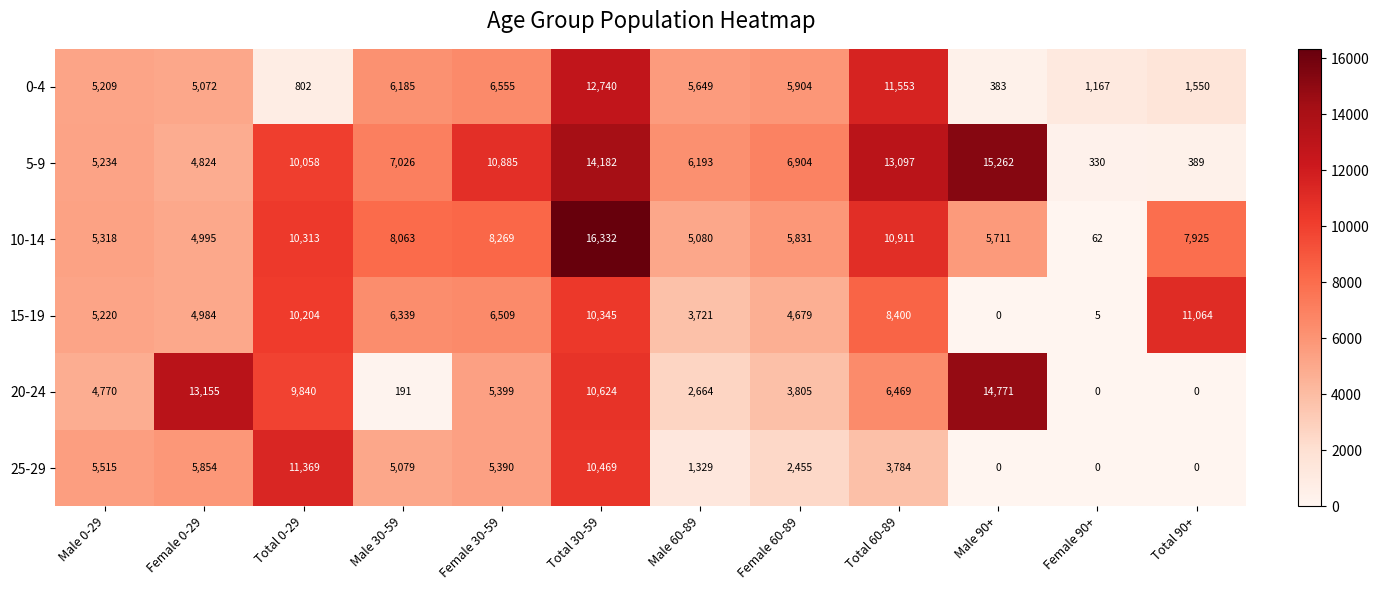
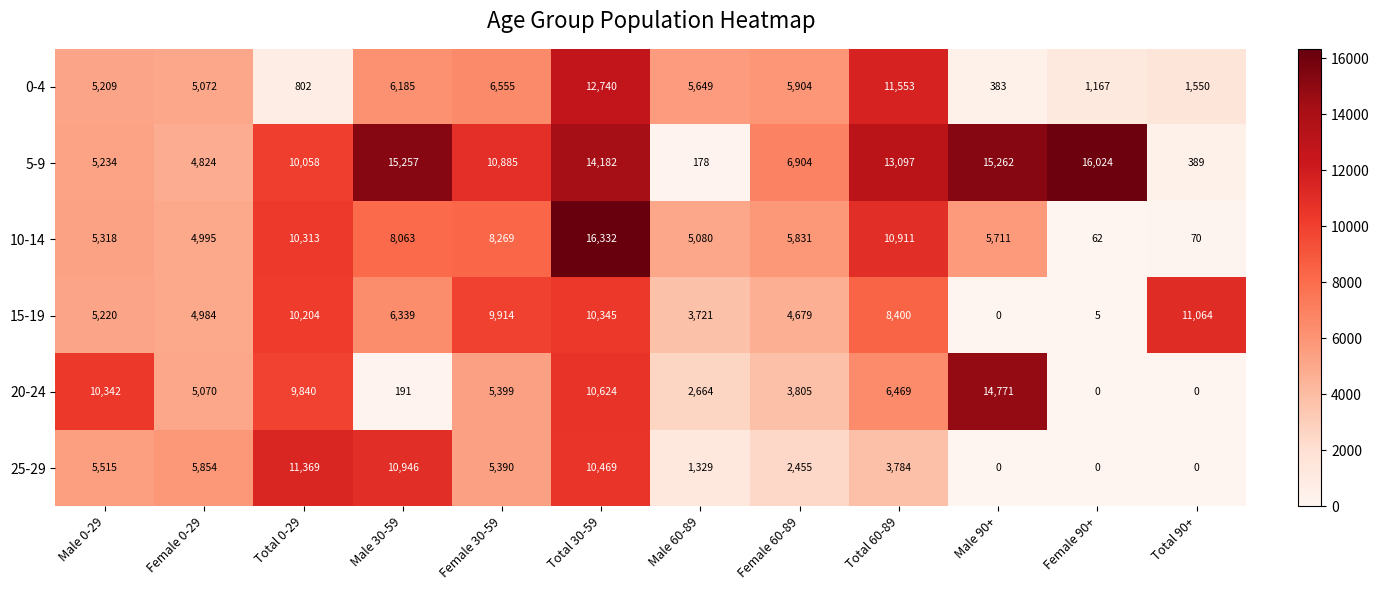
  {
    "0-4": {
      "Male 0-29": "5,209",
      "Female 0-29": "5,072",
      "Total 0-29": "802",
      "Male 30-59": "6,185",
      "Female 30-59": "6,555",
      "Total 30-59": "12,740",
      "Male 60-89": "5,649",
      "Female 60-89": "5,904",
      "Total 60-89": "11,553",
      "Male 90+": "383",
      "Female 90+": "1,167",
      "Total 90+": "1,550"
    },
    "5-9": {
      "Male 0-29": "5,234",
      "Female 0-29": "4,824",
      "Total 0-29": "10,058",
-     "Male 30-59": "7,026",
+     "Male 30-59": "15,257",
      "Female 30-59": "10,885",
      "Total 30-59": "14,182",
-     "Male 60-89": "6,193",
+     "Male 60-89": "178",
      "Female 60-89": "6,904",
      "Total 60-89": "13,097",
      "Male 90+": "15,262",
-     "Female 90+": "330",
+     "Female 90+": "16,024",
      "Total 90+": "389"
    },
    "10-14": {
      "Male 0-29": "5,318",
      "Female 0-29": "4,995",
      "Total 0-29": "10,313",
      "Male 30-59": "8,063",
      "Female 30-59": "8,269",
      "Total 30-59": "16,332",
      "Male 60-89": "5,080",
      "Female 60-89": "5,831",
      "Total 60-89": "10,911",
      "Male 90+": "5,711",
      "Female 90+": "62",
-     "Total 90+": "7,925"
+     "Total 90+": "70"
    },
    "15-19": {
      "Male 0-29": "5,220",
      "Female 0-29": "4,984",
      "Total 0-29": "10,204",
      "Male 30-59": "6,339",
-     "Female 30-59": "6,509",
+     "Female 30-59": "9,914",
      "Total 30-59": "10,345",
      "Male 60-89": "3,721",
      "Female 60-89": "4,679",
      "Total 60-89": "8,400",
      "Male 90+": "0",
      "Female 90+": "5",
      "Total 90+": "11,064"
    },
    "20-24": {
-     "Male 0-29": "4,770",
-     "Female 0-29": "13,155",
+     "Male 0-29": "10,342",
+     "Female 0-29": "5,070",
      "Total 0-29": "9,840",
      "Male 30-59": "191",
      "Female 30-59": "5,399",
      "Total 30-59": "10,624",
      "Male 60-89": "2,664",
      "Female 60-89": "3,805",
      "Total 60-89": "6,469",
      "Male 90+": "14,771",
      "Female 90+": "0",
      "Total 90+": "0"
    },
    "25-29": {
      "Male 0-29": "5,515",
      "Female 0-29": "5,854",
      "Total 0-29": "11,369",
-     "Male 30-59": "5,079",
+     "Male 30-59": "10,946",
      "Female 30-59": "5,390",
      "Total 30-59": "10,469",
      "Male 60-89": "1,329",
      "Female 60-89": "2,455",
      "Total 60-89": "3,784",
      "Male 90+": "0",
      "Female 90+": "0",
      "Total 90+": "0"
    }
  }
